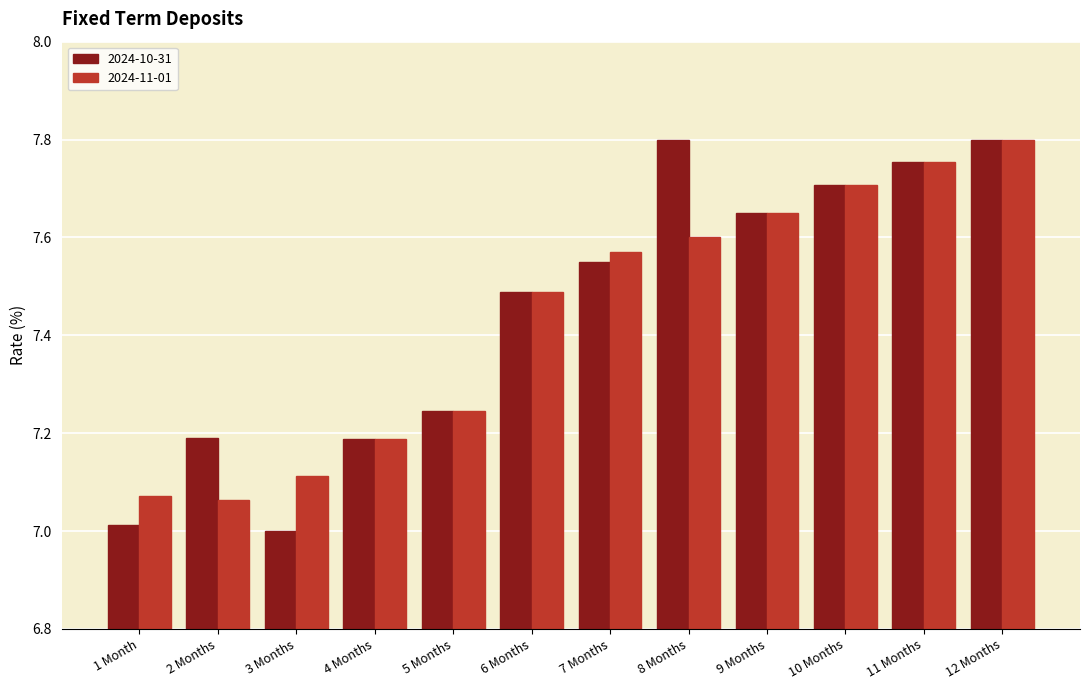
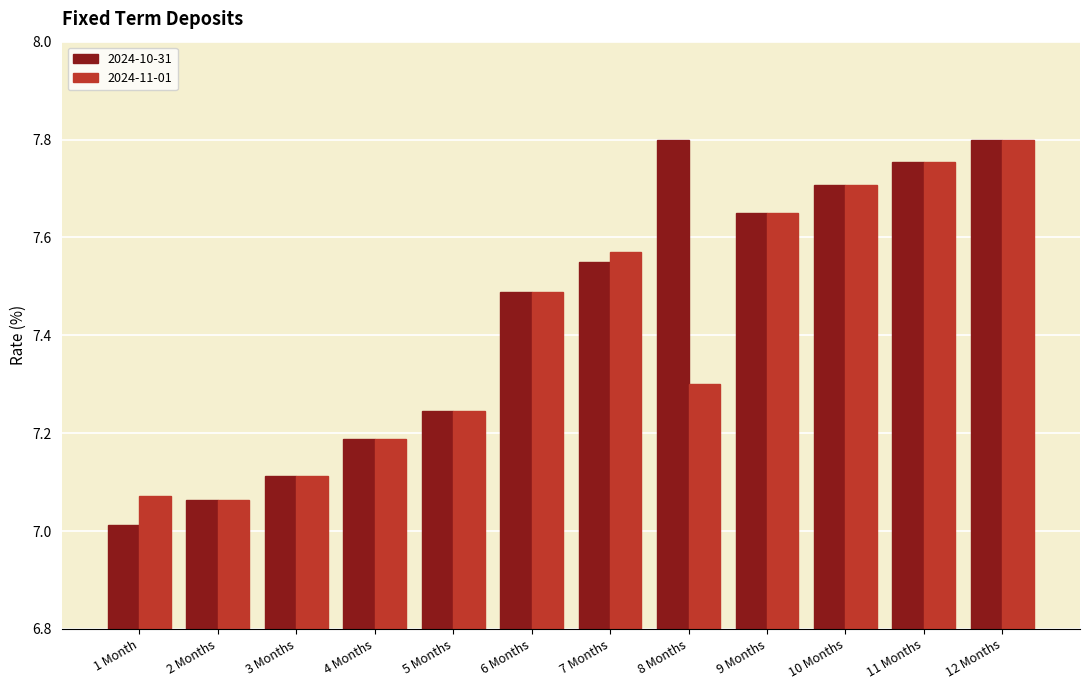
  {
    "2024-10-31": {
      "1 Month": 7.01,
-     "2 Months": 7.19,
-     "3 Months": 7.00,
+     "2 Months": 7.06,
+     "3 Months": 7.11,
      "4 Months": 7.19,
      "5 Months": 7.25,
      "6 Months": 7.49,
      "7 Months": 7.55,
      "8 Months": 7.80,
      "9 Months": 7.65,
      "10 Months": 7.71,
      "11 Months": 7.76,
      "12 Months": 7.80
    },
    "2024-11-01": {
      "1 Month": 7.07,
      "2 Months": 7.06,
      "3 Months": 7.11,
      "4 Months": 7.19,
      "5 Months": 7.25,
      "6 Months": 7.49,
      "7 Months": 7.57,
-     "8 Months": 7.6,
+     "8 Months": 7.3,
      "9 Months": 7.65,
      "10 Months": 7.71,
      "11 Months": 7.76,
      "12 Months": 7.8
    }
  }
